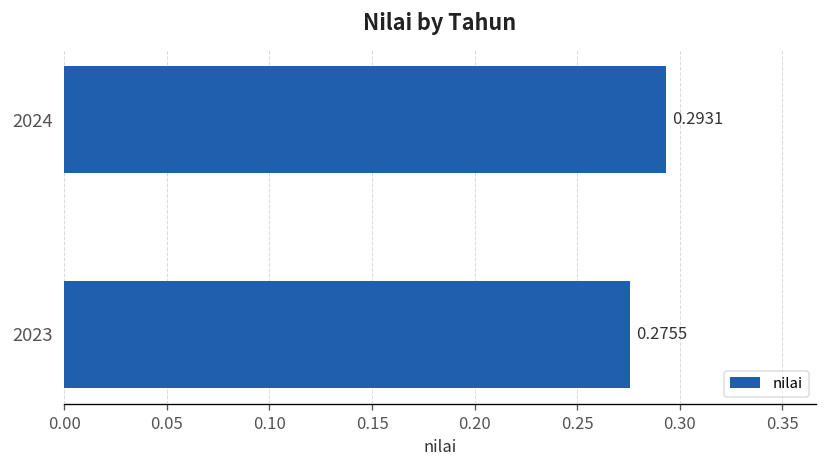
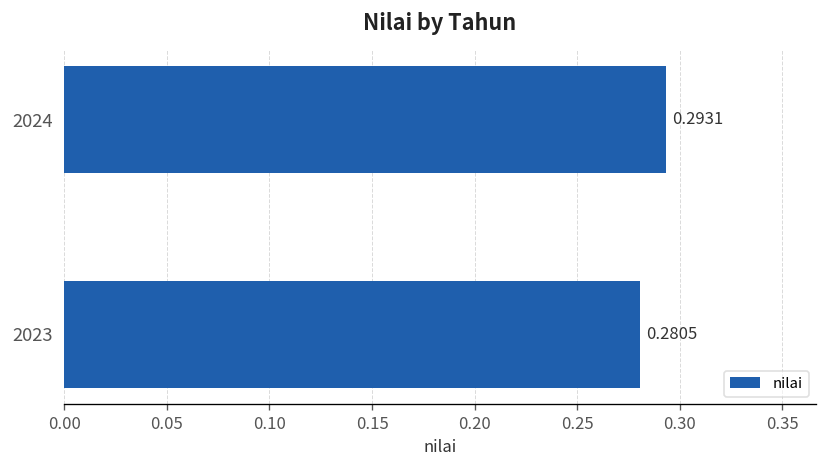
  {
    "2024": 0.2931,
-   "2023": 0.2755
+   "2023": 0.2805
  }
